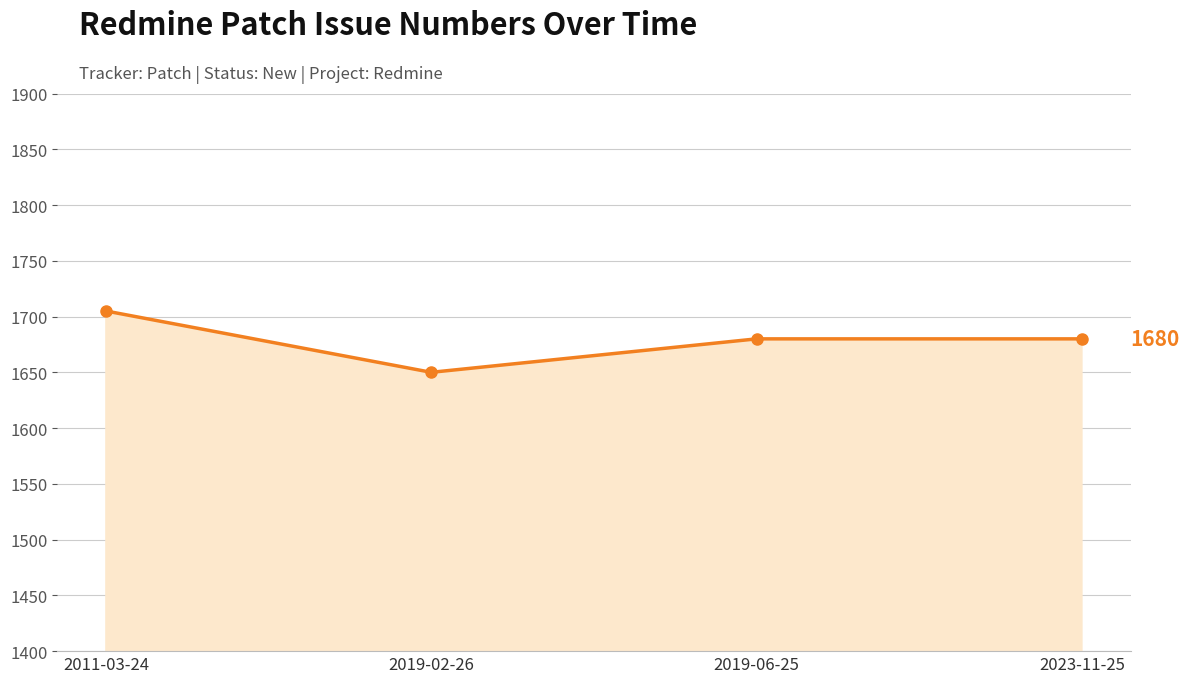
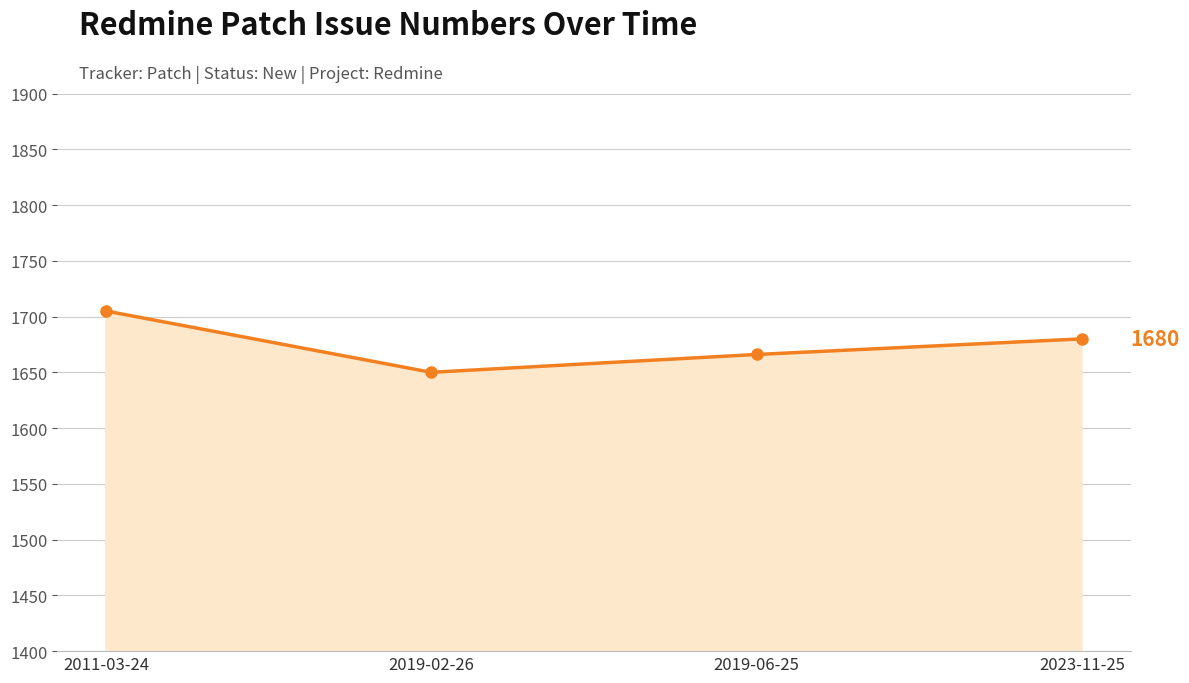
  {
    "2011-03-24": 1705,
    "2019-02-26": 1650,
-   "2019-06-25": 1680,
+   "2019-06-25": 1666,
    "2023-11-25": 1680
  }
